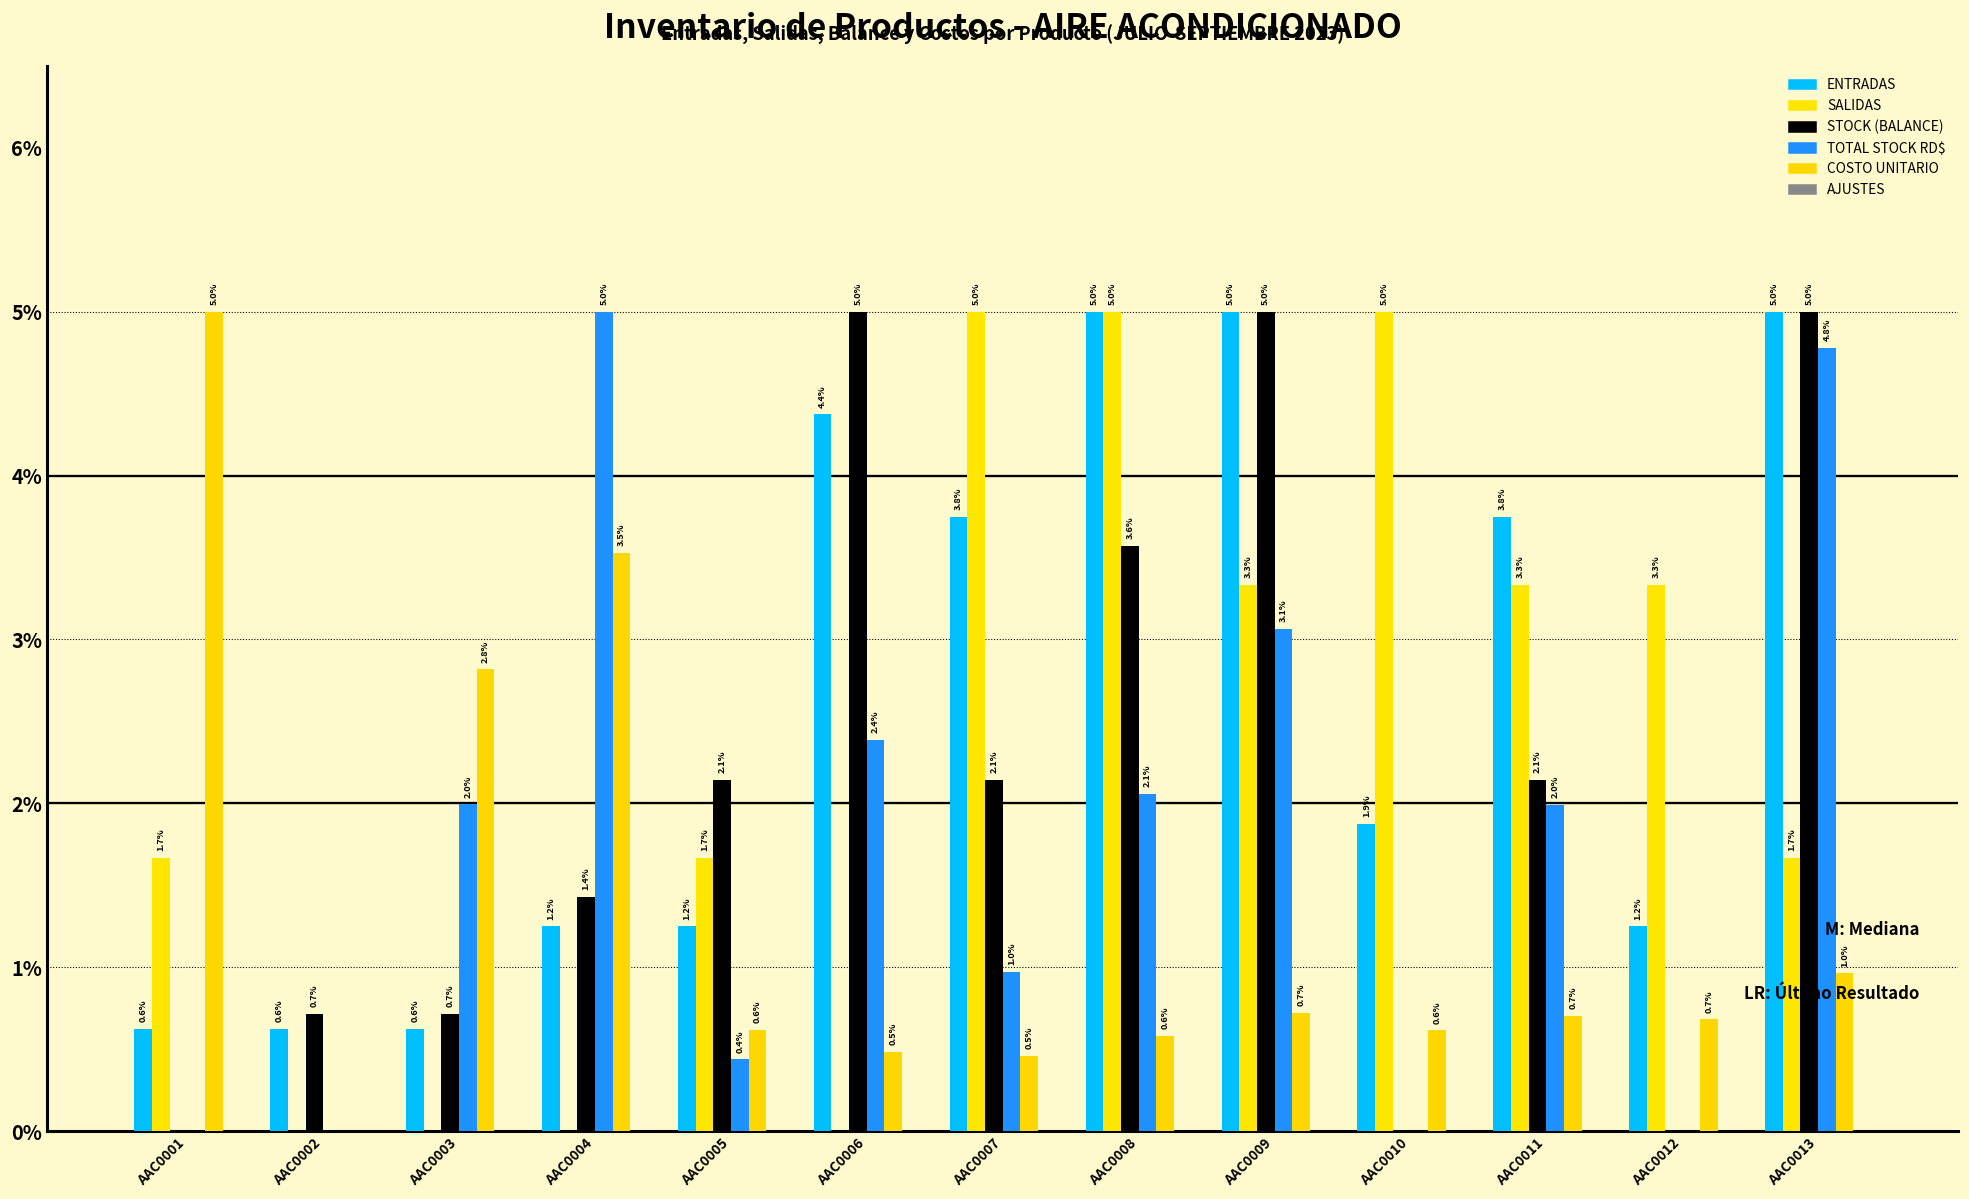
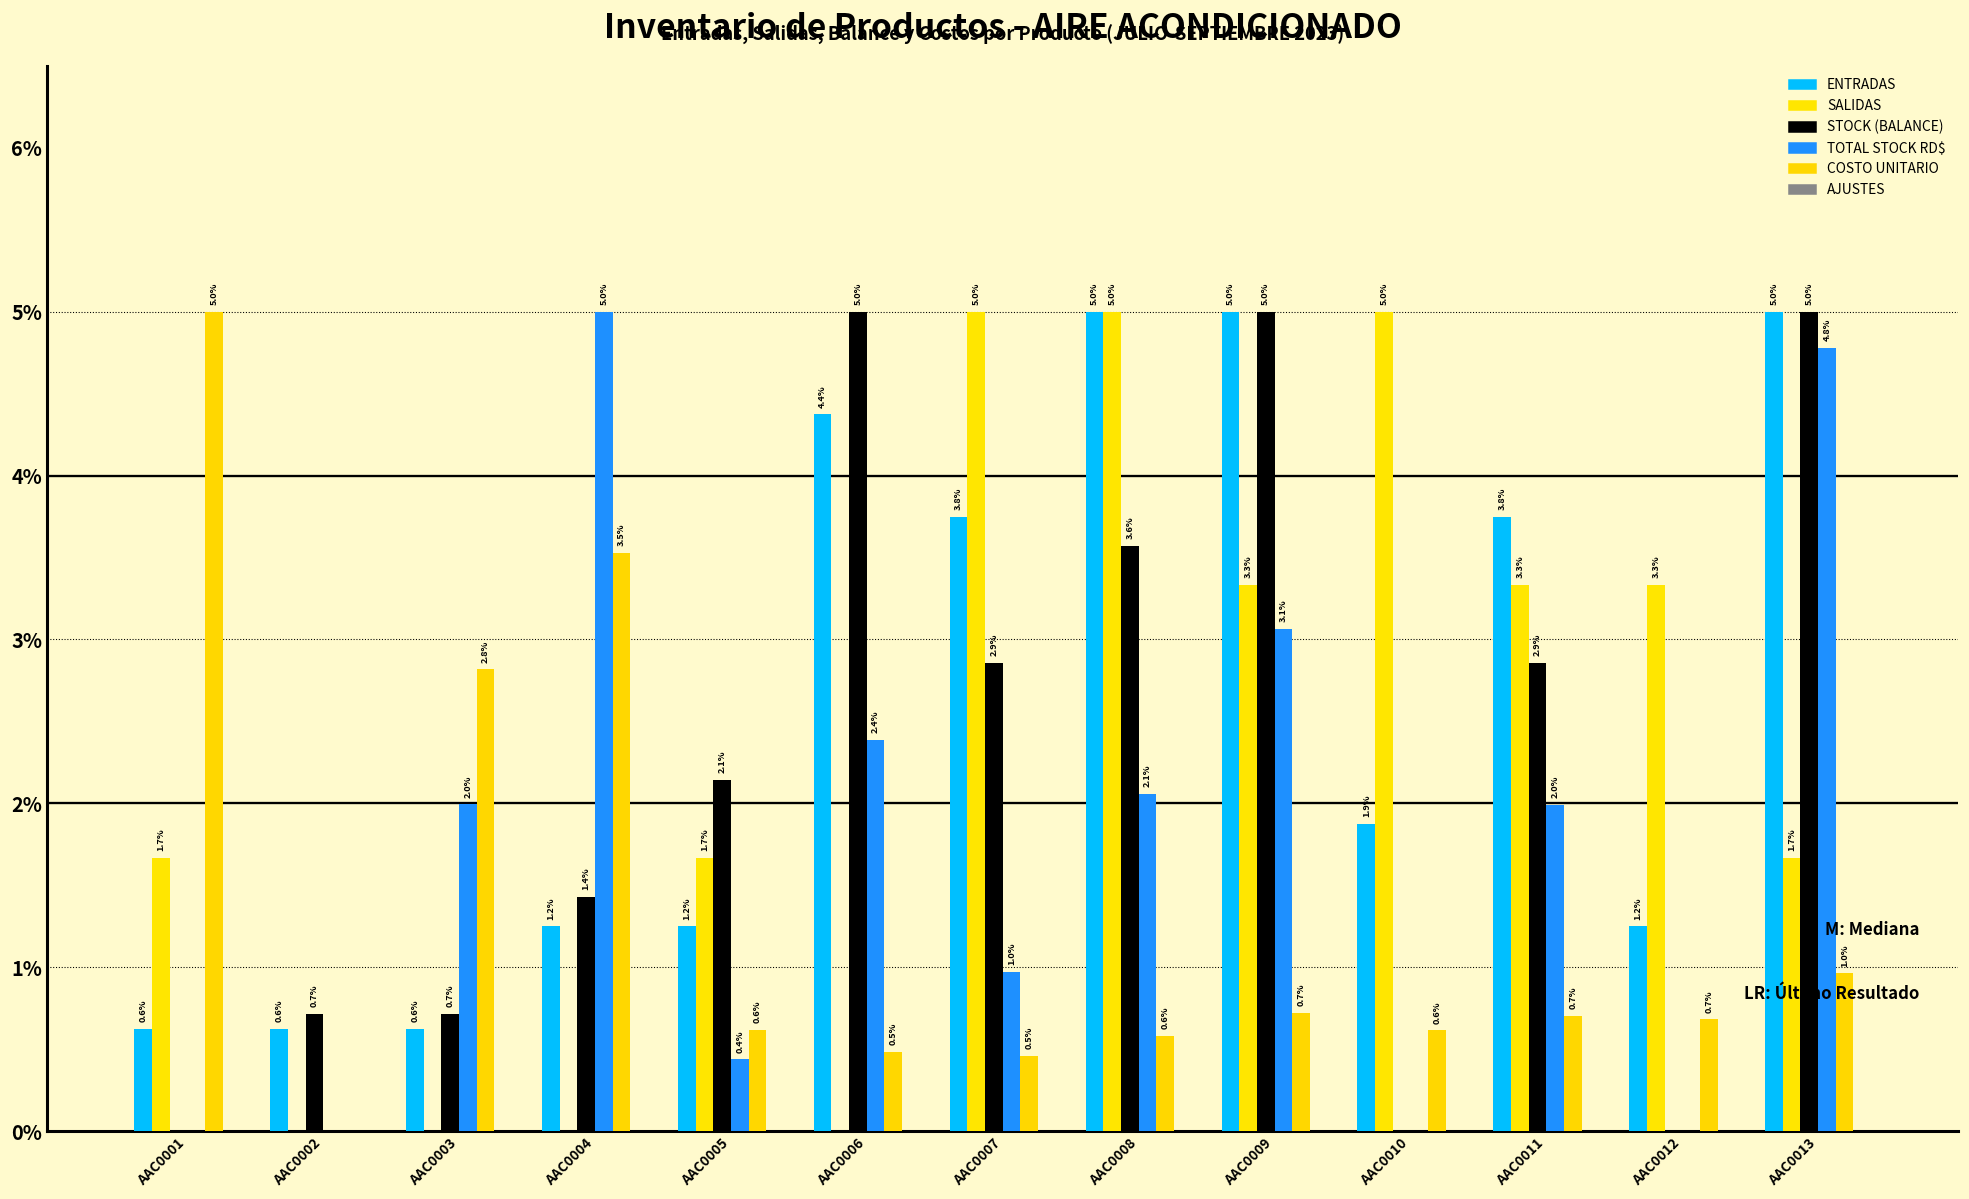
  {
    "STOCK (BALANCE)": {
      "AAC0002": "0.7%",
      "AAC0003": "0.7%",
      "AAC0004": "1.4%",
      "AAC0005": "2.1%",
      "AAC0006": "5.0%",
-     "AAC0007": "2.1%",
+     "AAC0007": "2.9%",
      "AAC0008": "3.6%",
      "AAC0009": "5.0%",
-     "AAC0011": "2.1%",
+     "AAC0011": "2.9%",
      "AAC0013": "5.0%"
    },
    "AJUSTES": {
      "AAC0001": "0.00%",
      "AAC0002": "0.00%",
      "AAC0003": "0.00%",
      "AAC0004": "0.00%",
      "AAC0005": "0.00%",
      "AAC0006": "0.00%",
      "AAC0007": "0.00%",
      "AAC0008": "0.00%",
      "AAC0009": "0.00%",
      "AAC0010": "0.00%",
      "AAC0011": "0.00%",
      "AAC0012": "0.00%",
      "AAC0013": "0.00%"
    }
  }
